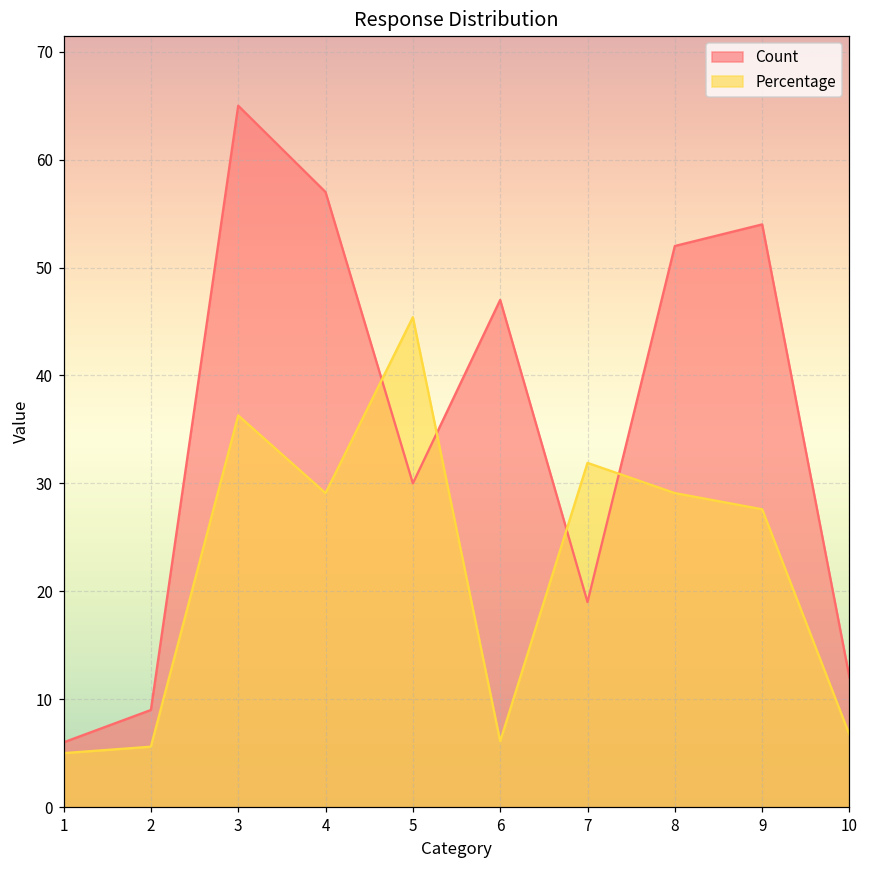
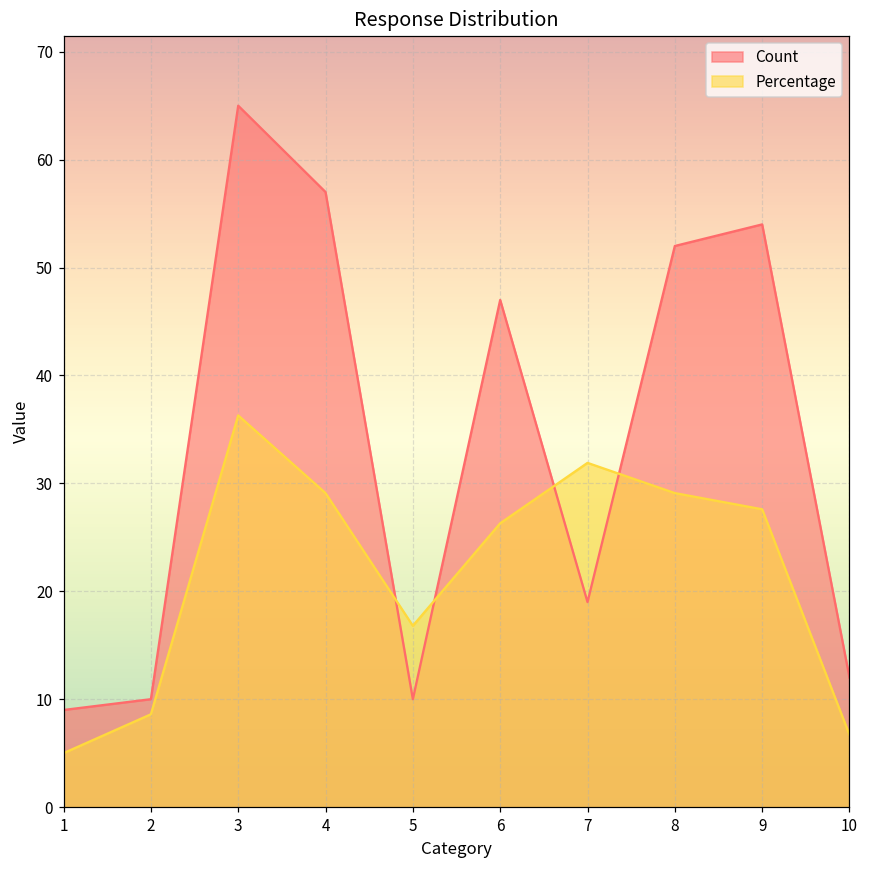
  {
    "Count": {
-     "1": 6,
-     "2": 9,
+     "1": 9,
+     "2": 10,
      "3": 65,
      "4": 57,
-     "5": 30,
+     "5": 10,
      "6": 47,
      "7": 19,
      "8": 52,
      "9": 54,
      "10": 12
    },
    "Percentage": {
      "1": 5,
-     "2": 6,
+     "2": 9,
      "3": 36,
      "4": 29,
-     "5": 45,
-     "6": 6,
+     "5": 17,
+     "6": 26,
      "7": 32,
      "8": 29,
      "9": 28,
      "10": 7
    }
  }
